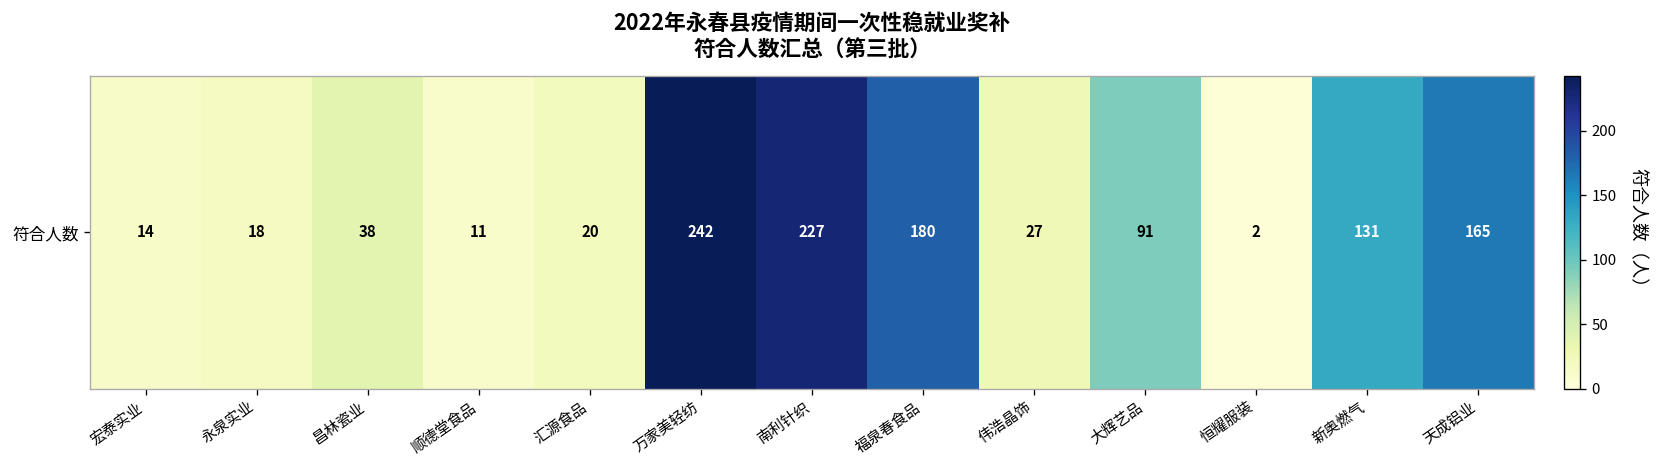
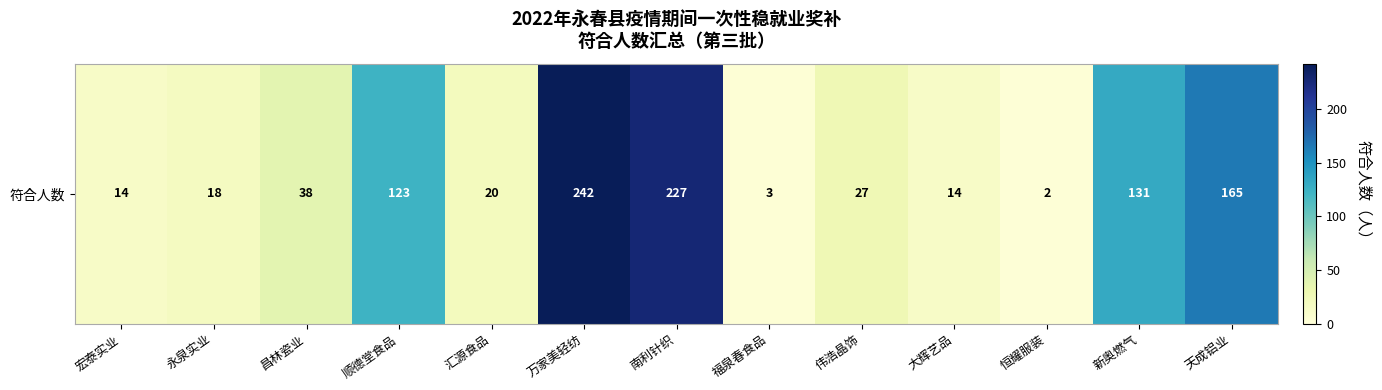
  {
    "符合人数": {
      "宏泰实业": 14,
      "永泉实业": 18,
      "昌林瓷业": 38,
-     "顺德堂食品": 11,
+     "顺德堂食品": 123,
      "汇源食品": 20,
      "万家美轻纺": 242,
      "南利针织": 227,
-     "福泉春食品": 180,
+     "福泉春食品": 3,
      "伟浩晶饰": 27,
-     "大辉艺品": 91,
+     "大辉艺品": 14,
      "恒耀服装": 2,
      "新奥燃气": 131,
      "天成铝业": 165
    }
  }
